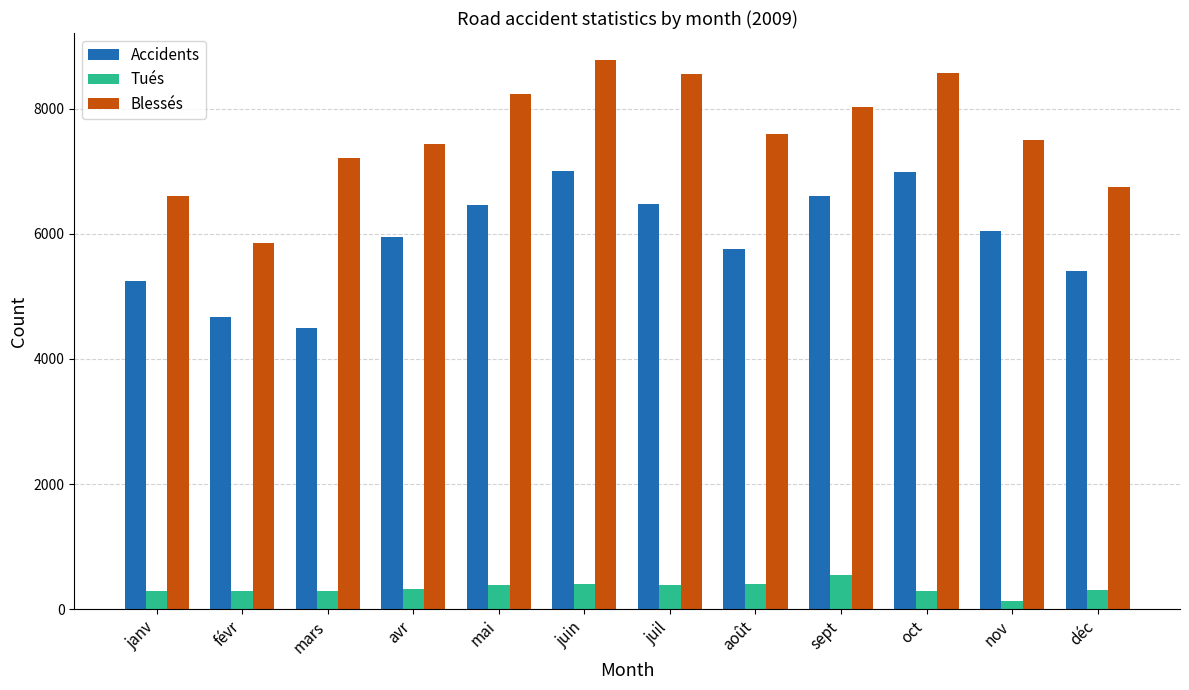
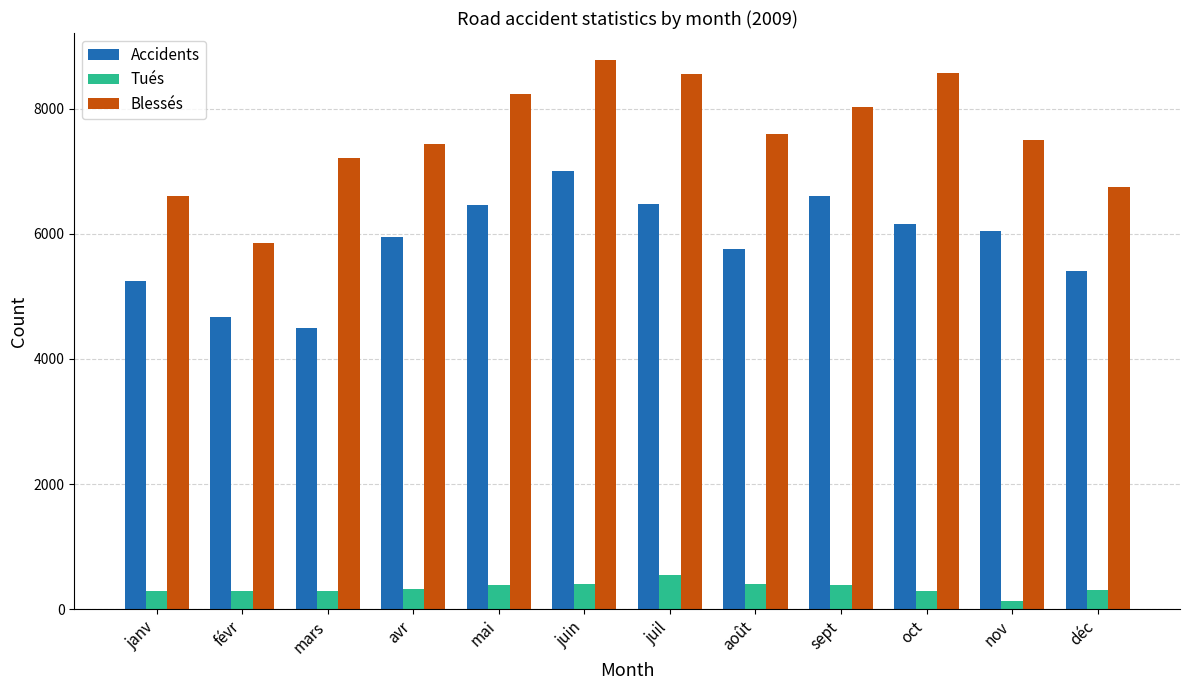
  {
    "Accidents": {
      "janv": 5200,
      "févr": 4700,
      "mars": 4500,
      "avr": 5900,
      "mai": 6500,
      "juin": 7000,
      "juil": 6500,
      "août": 5800,
      "sept": 6600,
-     "oct": 7000,
+     "oct": 6200,
      "nov": 6000,
      "déc": 5400
    },
    "Tués": {
      "janv": 300,
      "févr": 300,
      "mars": 300,
      "avr": 300,
      "mai": 400,
      "juin": 400,
-     "juil": 400,
+     "juil": 600,
      "août": 400,
-     "sept": 500,
+     "sept": 400,
      "oct": 300,
      "nov": 100,
      "déc": 300
    },
    "Blessés": {
      "janv": 6600,
      "févr": 5800,
      "mars": 7200,
      "avr": 7400,
      "mai": 8200,
      "juin": 8800,
      "juil": 8600,
      "août": 7600,
      "sept": 8000,
      "oct": 8600,
      "nov": 7500,
      "déc": 6700
    }
  }
